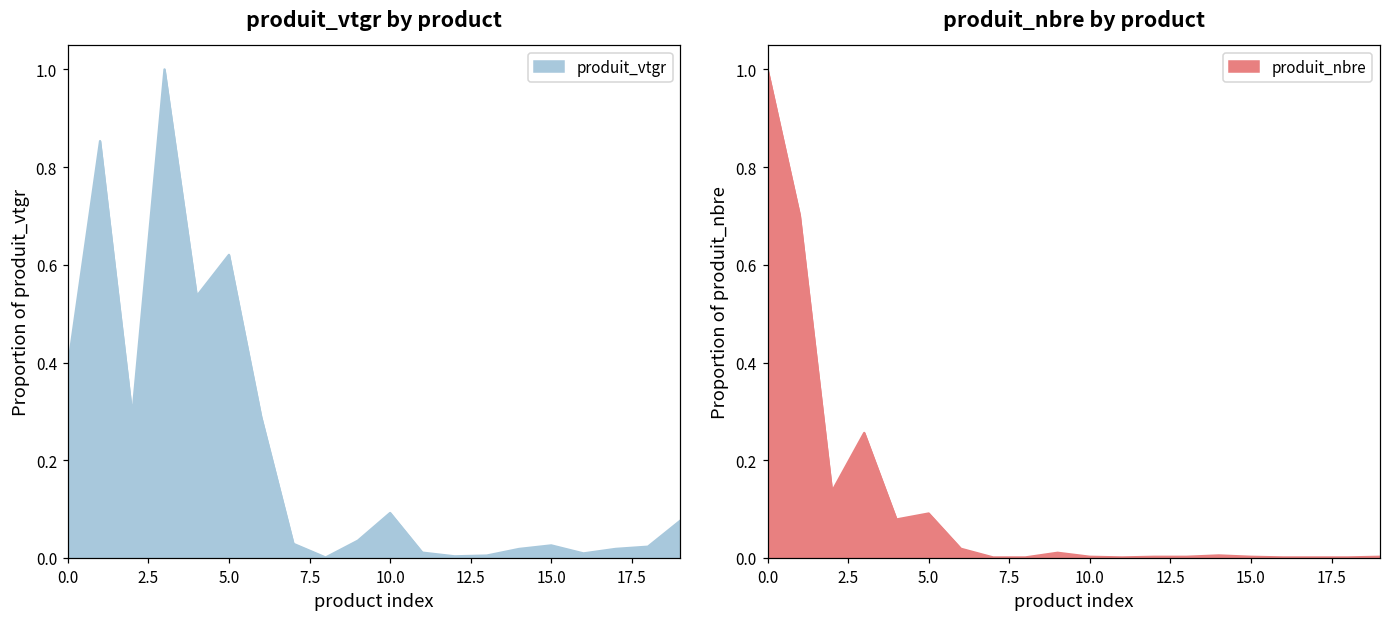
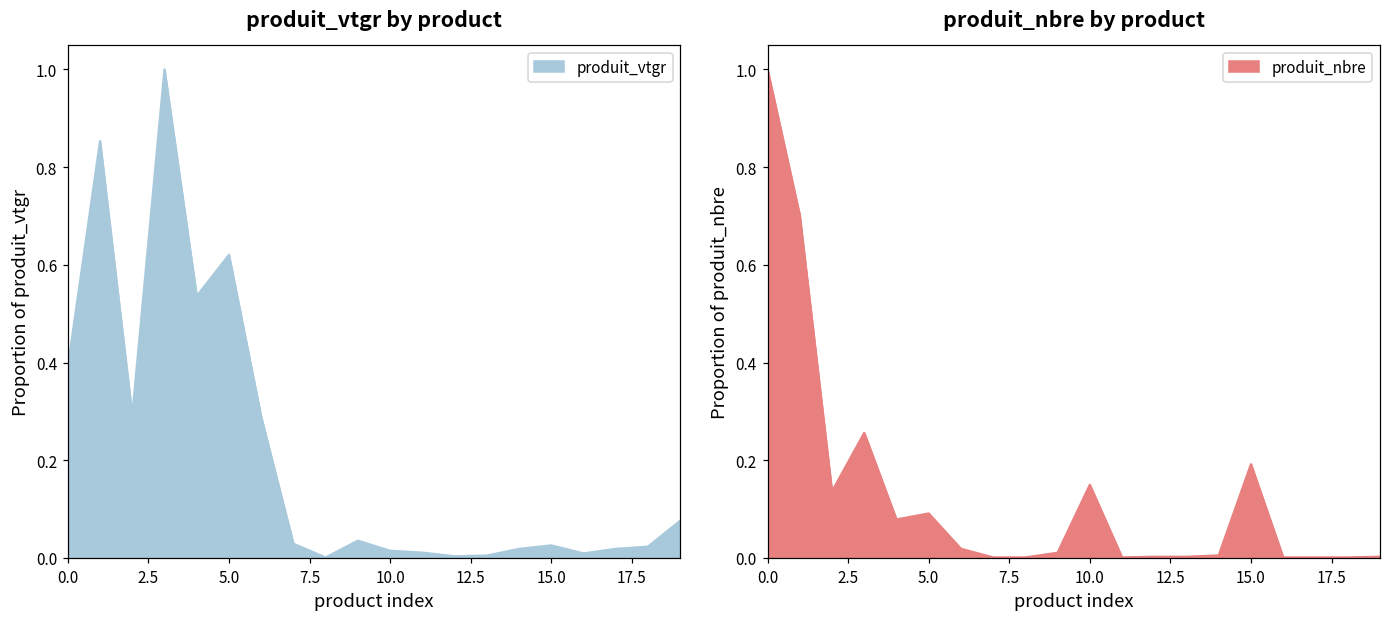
  {
    "produit_vtgr by product": {
      "0.0": 0.39,
      "5.0": 0.62,
-     "10.0": 0.09,
+     "10.0": 0.01,
      "15.0": 0.03
    },
    "produit_nbre by product": {
      "0.0": 1.00,
      "5.0": 0.09,
-     "10.0": 0.00,
-     "15.0": 0.00
+     "10.0": 0.15,
+     "15.0": 0.19
    }
  }
